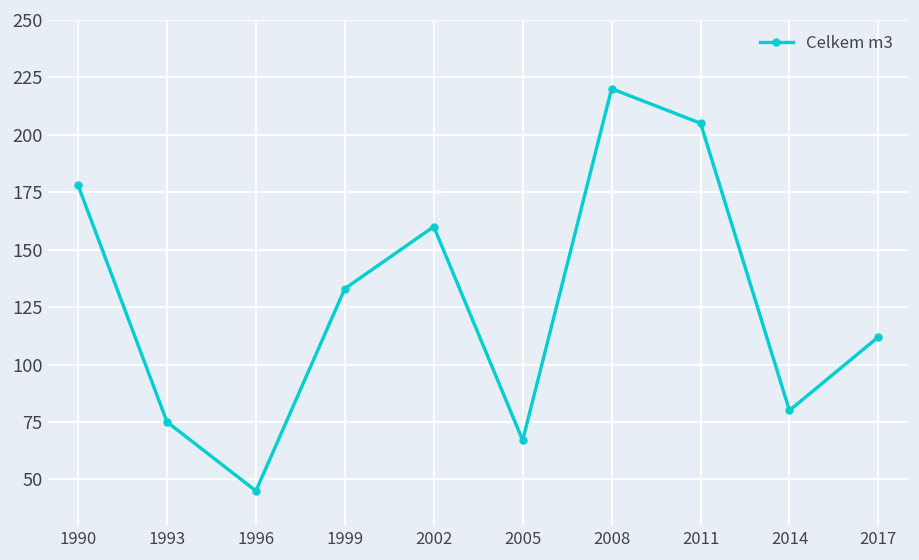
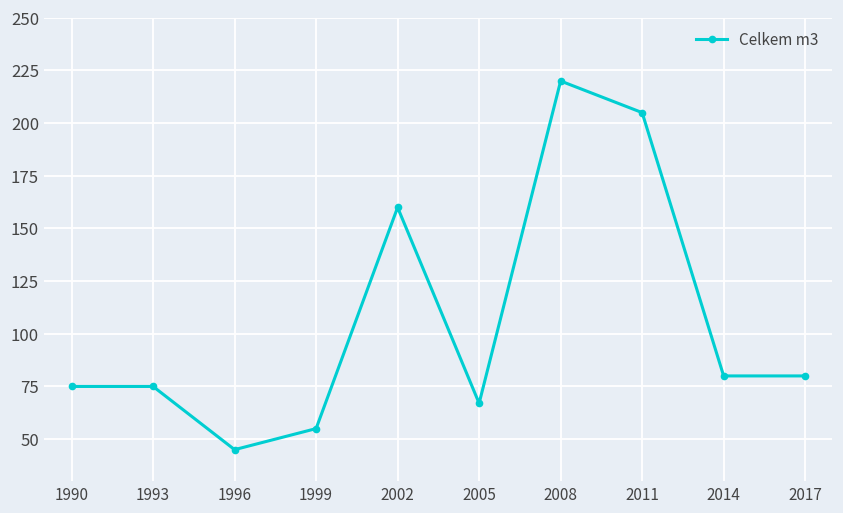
  {
-   "1990": 178,
+   "1990": 75,
    "1993": 75,
    "1996": 45,
-   "1999": 133,
+   "1999": 55,
    "2002": 160,
    "2005": 67,
    "2008": 220,
    "2011": 205,
    "2014": 80,
-   "2017": 112
+   "2017": 80
  }
